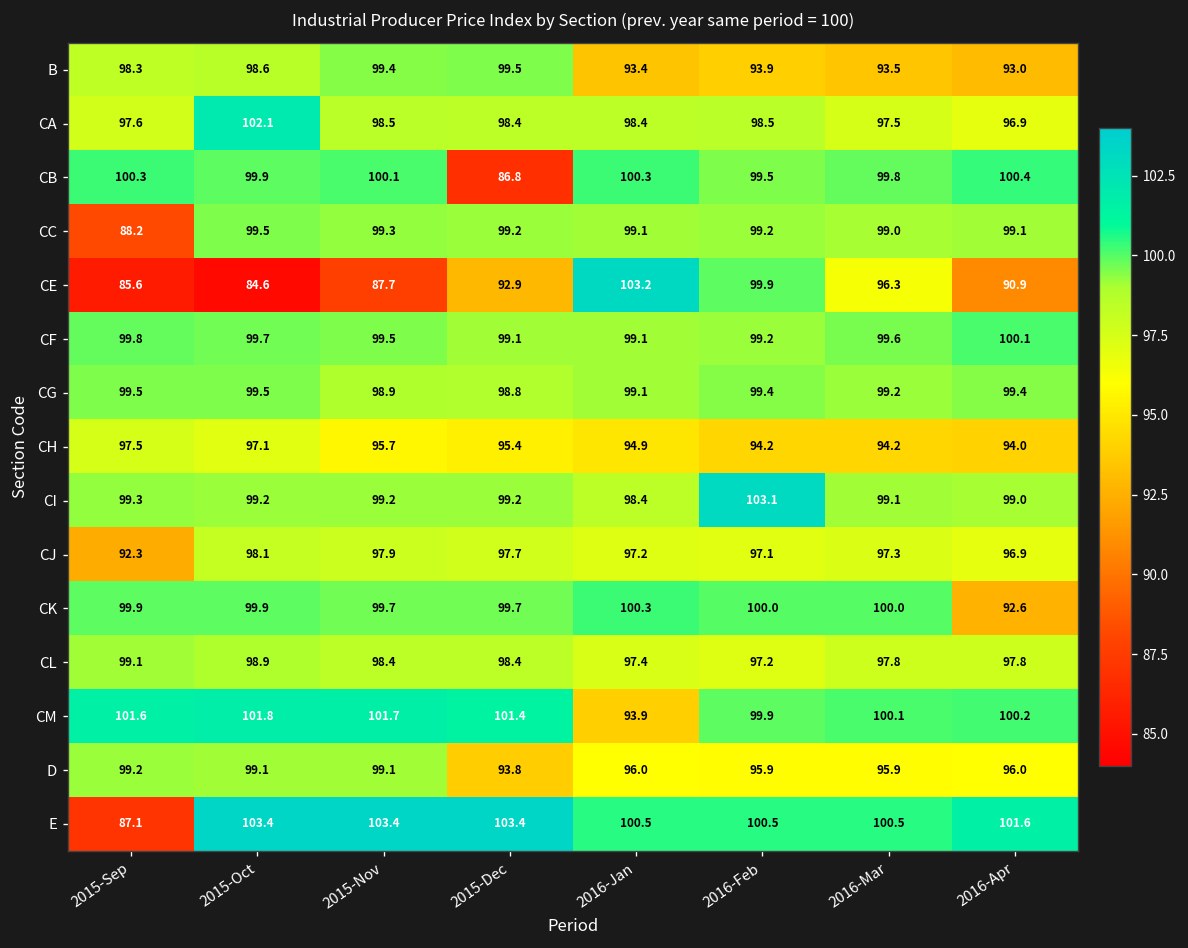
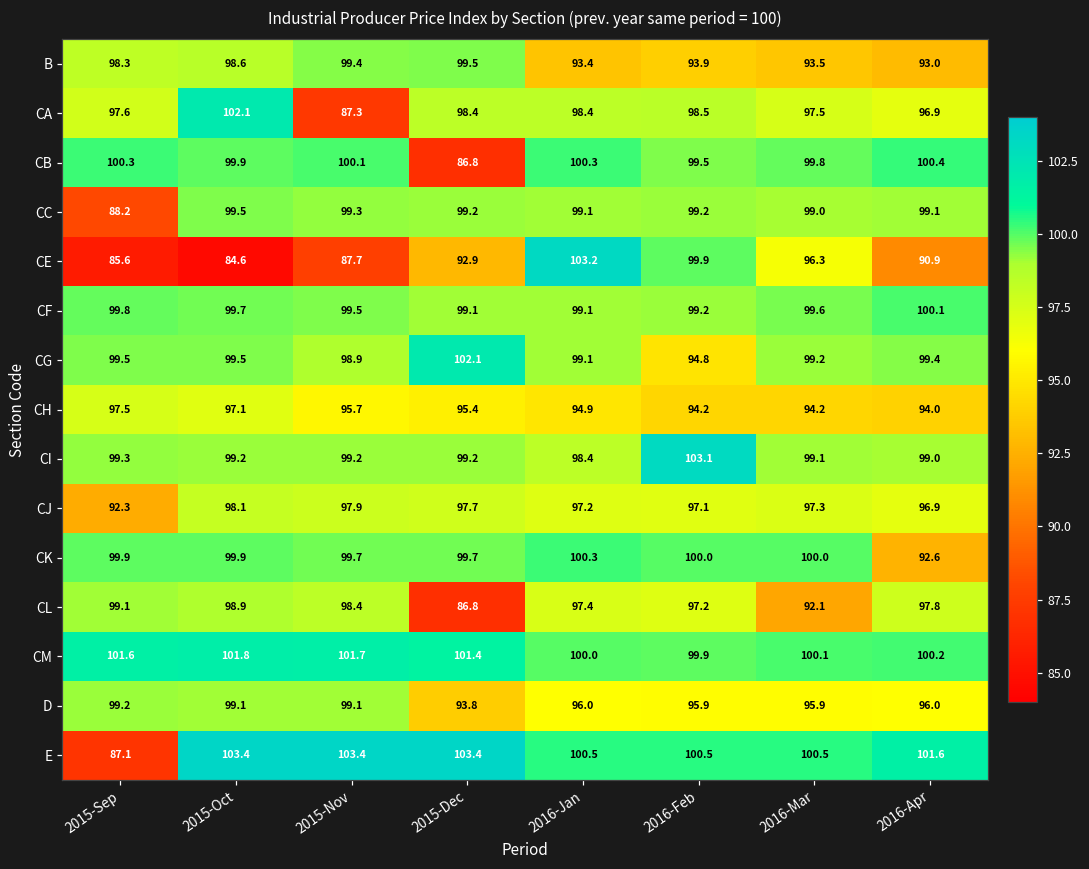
  {
    "B": {
      "2015-Sep": 98.3,
      "2015-Oct": 98.6,
      "2015-Nov": 99.4,
      "2015-Dec": 99.5,
      "2016-Jan": 93.4,
      "2016-Feb": 93.9,
      "2016-Mar": 93.5,
      "2016-Apr": 93.0
    },
    "CA": {
      "2015-Sep": 97.6,
      "2015-Oct": 102.1,
-     "2015-Nov": 98.5,
+     "2015-Nov": 87.3,
      "2015-Dec": 98.4,
      "2016-Jan": 98.4,
      "2016-Feb": 98.5,
      "2016-Mar": 97.5,
      "2016-Apr": 96.9
    },
    "CB": {
      "2015-Sep": 100.3,
      "2015-Oct": 99.9,
      "2015-Nov": 100.1,
      "2015-Dec": 86.8,
      "2016-Jan": 100.3,
      "2016-Feb": 99.5,
      "2016-Mar": 99.8,
      "2016-Apr": 100.4
    },
    "CC": {
      "2015-Sep": 88.2,
      "2015-Oct": 99.5,
      "2015-Nov": 99.3,
      "2015-Dec": 99.2,
      "2016-Jan": 99.1,
      "2016-Feb": 99.2,
      "2016-Mar": 99.0,
      "2016-Apr": 99.1
    },
    "CE": {
      "2015-Sep": 85.6,
      "2015-Oct": 84.6,
      "2015-Nov": 87.7,
      "2015-Dec": 92.9,
      "2016-Jan": 103.2,
      "2016-Feb": 99.9,
      "2016-Mar": 96.3,
      "2016-Apr": 90.9
    },
    "CF": {
      "2015-Sep": 99.8,
      "2015-Oct": 99.7,
      "2015-Nov": 99.5,
      "2015-Dec": 99.1,
      "2016-Jan": 99.1,
      "2016-Feb": 99.2,
      "2016-Mar": 99.6,
      "2016-Apr": 100.1
    },
    "CG": {
      "2015-Sep": 99.5,
      "2015-Oct": 99.5,
      "2015-Nov": 98.9,
-     "2015-Dec": 98.8,
+     "2015-Dec": 102.1,
      "2016-Jan": 99.1,
-     "2016-Feb": 99.4,
+     "2016-Feb": 94.8,
      "2016-Mar": 99.2,
      "2016-Apr": 99.4
    },
    "CH": {
      "2015-Sep": 97.5,
      "2015-Oct": 97.1,
      "2015-Nov": 95.7,
      "2015-Dec": 95.4,
      "2016-Jan": 94.9,
      "2016-Feb": 94.2,
      "2016-Mar": 94.2,
      "2016-Apr": 94.0
    },
    "CI": {
      "2015-Sep": 99.3,
      "2015-Oct": 99.2,
      "2015-Nov": 99.2,
      "2015-Dec": 99.2,
      "2016-Jan": 98.4,
      "2016-Feb": 103.1,
      "2016-Mar": 99.1,
      "2016-Apr": 99.0
    },
    "CJ": {
      "2015-Sep": 92.3,
      "2015-Oct": 98.1,
      "2015-Nov": 97.9,
      "2015-Dec": 97.7,
      "2016-Jan": 97.2,
      "2016-Feb": 97.1,
      "2016-Mar": 97.3,
      "2016-Apr": 96.9
    },
    "CK": {
      "2015-Sep": 99.9,
      "2015-Oct": 99.9,
      "2015-Nov": 99.7,
      "2015-Dec": 99.7,
      "2016-Jan": 100.3,
      "2016-Feb": 100.0,
      "2016-Mar": 100.0,
      "2016-Apr": 92.6
    },
    "CL": {
      "2015-Sep": 99.1,
      "2015-Oct": 98.9,
      "2015-Nov": 98.4,
-     "2015-Dec": 98.4,
+     "2015-Dec": 86.8,
      "2016-Jan": 97.4,
      "2016-Feb": 97.2,
-     "2016-Mar": 97.8,
+     "2016-Mar": 92.1,
      "2016-Apr": 97.8
    },
    "CM": {
      "2015-Sep": 101.6,
      "2015-Oct": 101.8,
      "2015-Nov": 101.7,
      "2015-Dec": 101.4,
-     "2016-Jan": 93.9,
+     "2016-Jan": 100.0,
      "2016-Feb": 99.9,
      "2016-Mar": 100.1,
      "2016-Apr": 100.2
    },
    "D": {
      "2015-Sep": 99.2,
      "2015-Oct": 99.1,
      "2015-Nov": 99.1,
      "2015-Dec": 93.8,
      "2016-Jan": 96.0,
      "2016-Feb": 95.9,
      "2016-Mar": 95.9,
      "2016-Apr": 96.0
    },
    "E": {
      "2015-Sep": 87.1,
      "2015-Oct": 103.4,
      "2015-Nov": 103.4,
      "2015-Dec": 103.4,
      "2016-Jan": 100.5,
      "2016-Feb": 100.5,
      "2016-Mar": 100.5,
      "2016-Apr": 101.6
    }
  }
